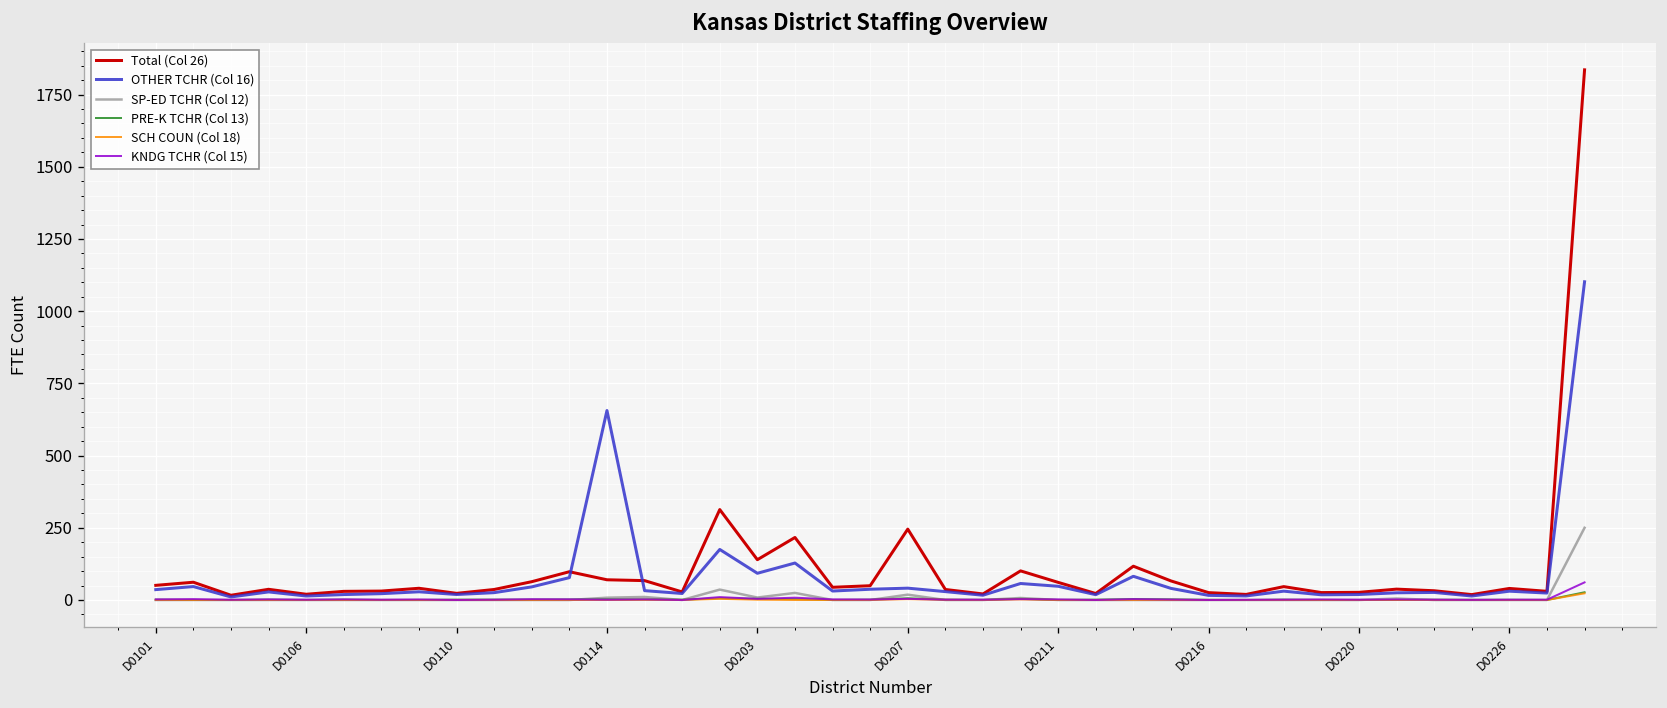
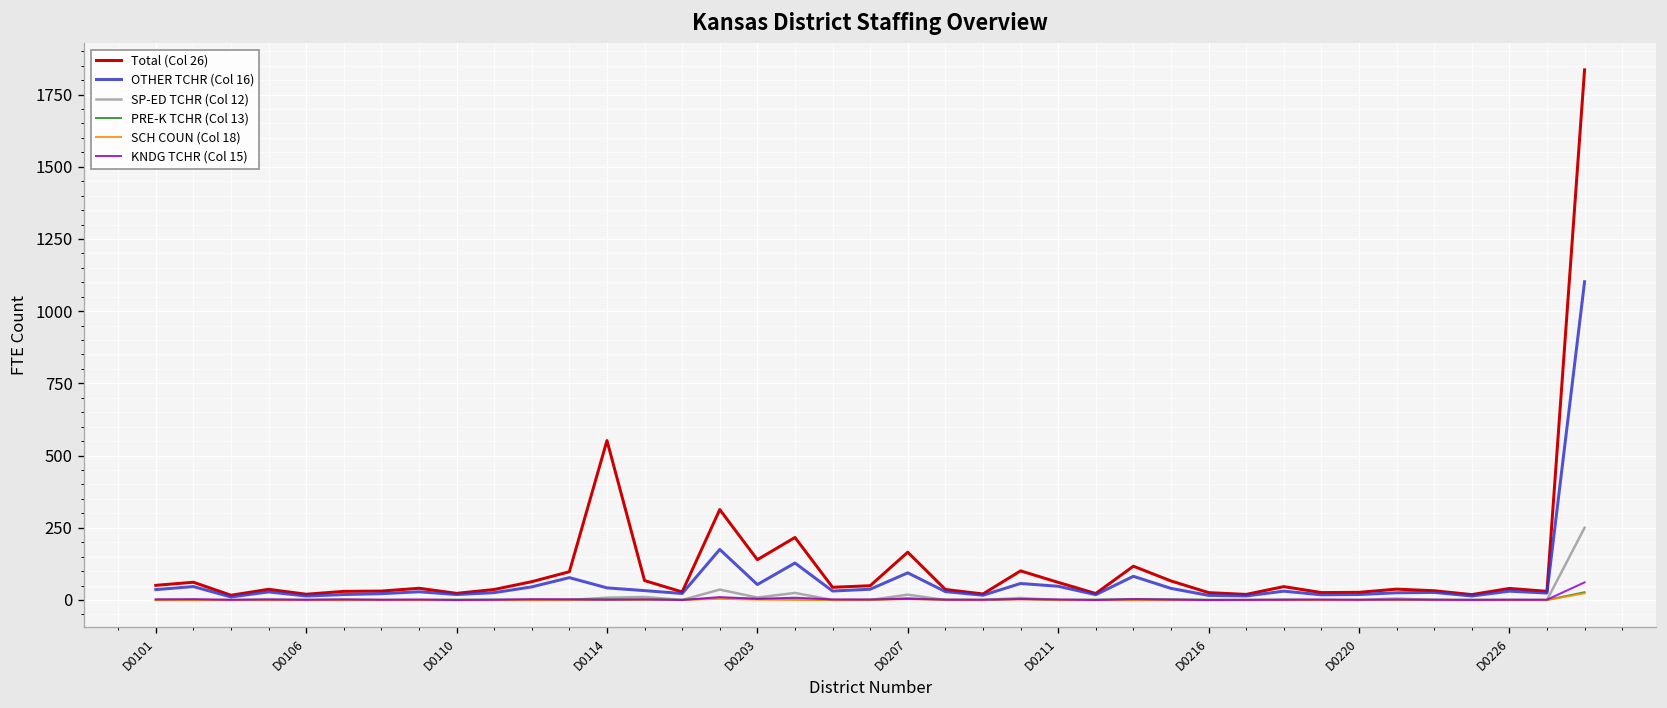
  {
    "Total (Col 26)": {
      "D0101": 50,
-     "D0114": 70,
+     "D0114": 550,
      "D0203": 140,
-     "D0207": 250,
+     "D0207": 170,
      "D0211": 60
    },
    "OTHER TCHR (Col 16)": {
      "D0101": 40,
-     "D0114": 660,
-     "D0203": 90,
-     "D0207": 40,
+     "D0114": 40,
+     "D0203": 50,
+     "D0207": 90,
      "D0211": 50
    },
    "SP-ED TCHR (Col 12)": {
      "D0207": 20
    }
  }
